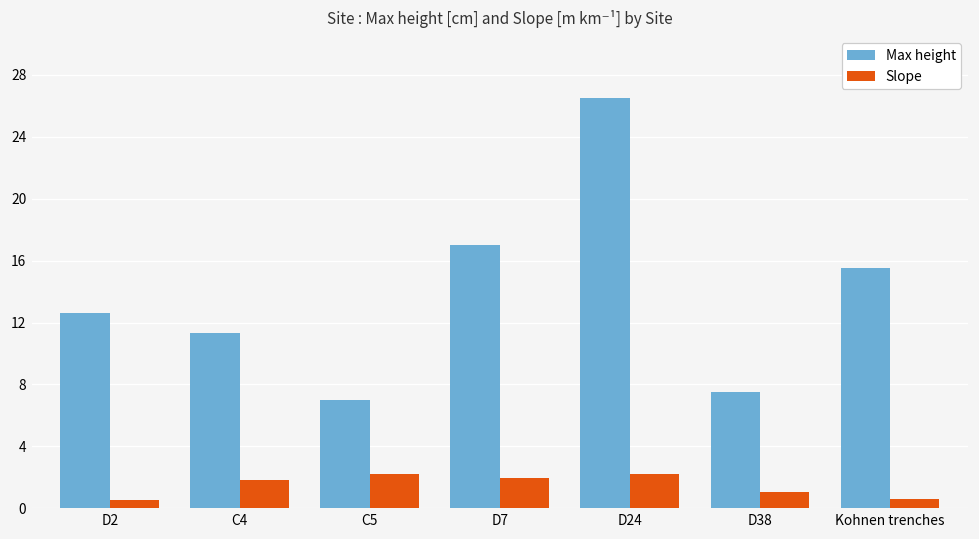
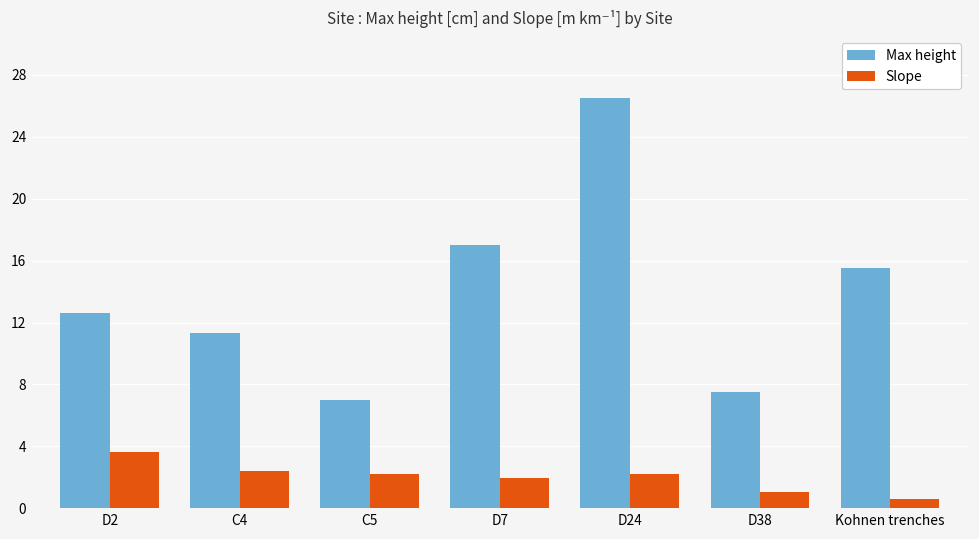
  {
    "Max height": {
      "D2": 12.6,
      "C4": 11.3,
      "C5": 7.0,
      "D7": 17.0,
      "D24": 26.5,
      "D38": 7.5,
      "Kohnen trenches": 15.5
    },
    "Slope": {
-     "D2": 0.6,
-     "C4": 1.8,
+     "D2": 3.6,
+     "C4": 2.4,
      "C5": 2.2,
      "D7": 2.0,
      "D24": 2.2,
      "D38": 1.1,
      "Kohnen trenches": 0.6
    }
  }
